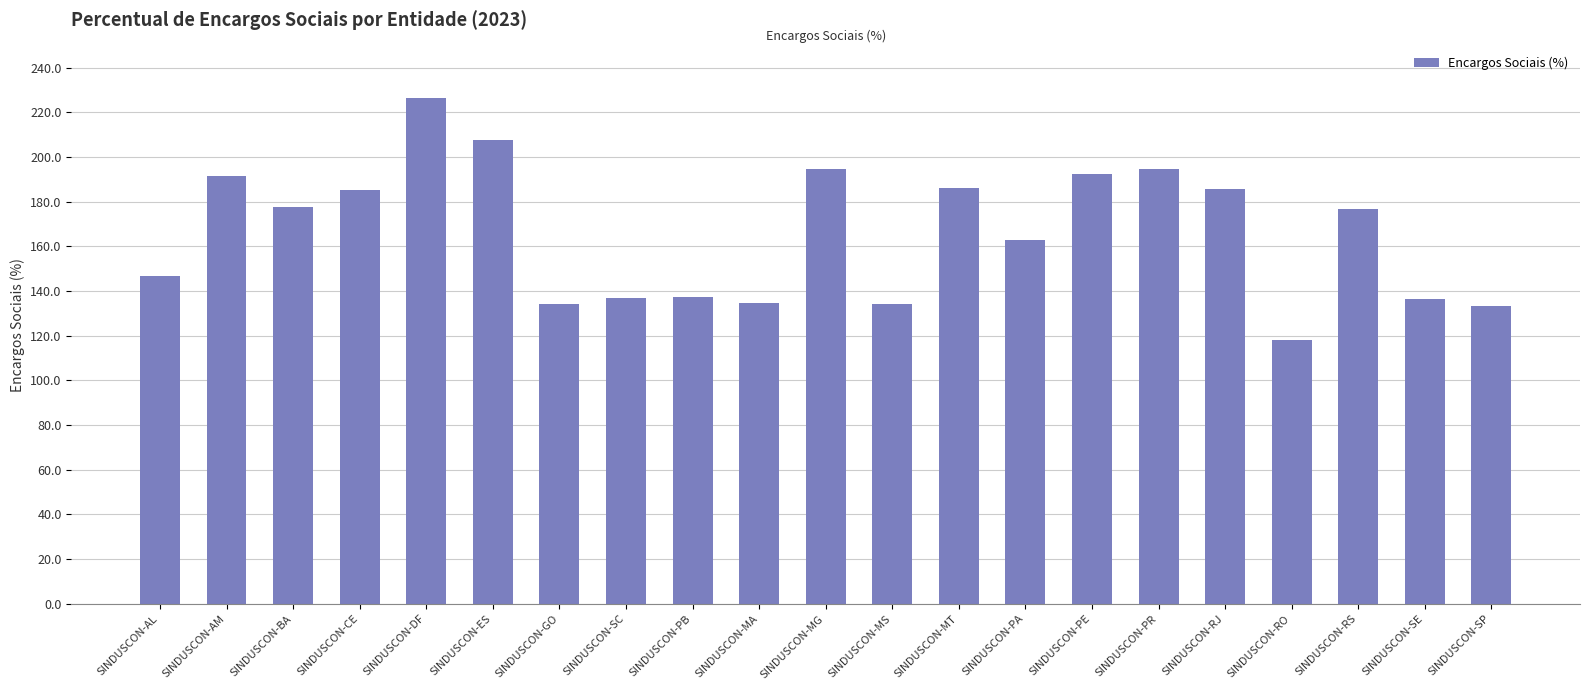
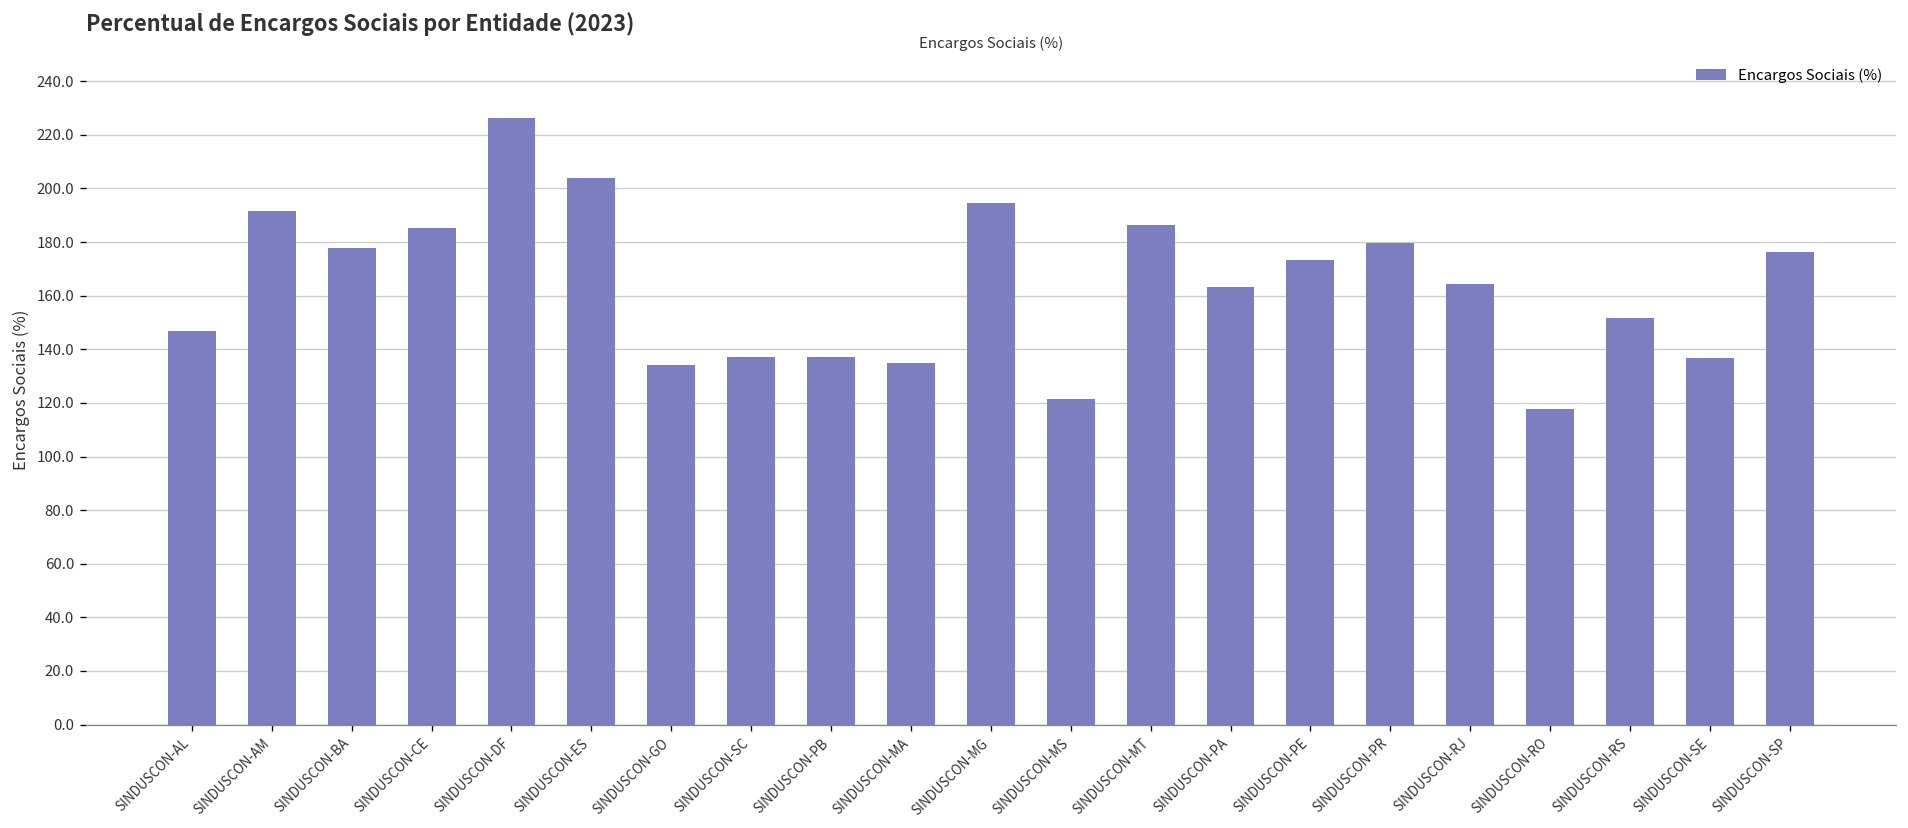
  {
    "SINDUSCON-AL": 147,
    "SINDUSCON-AM": 192,
    "SINDUSCON-BA": 178,
    "SINDUSCON-CE": 185,
    "SINDUSCON-DF": 226,
-   "SINDUSCON-ES": 208,
+   "SINDUSCON-ES": 204,
    "SINDUSCON-GO": 134,
    "SINDUSCON-SC": 137,
    "SINDUSCON-PB": 137,
    "SINDUSCON-MA": 135,
    "SINDUSCON-MG": 195,
-   "SINDUSCON-MS": 134,
+   "SINDUSCON-MS": 122,
    "SINDUSCON-MT": 186,
    "SINDUSCON-PA": 163,
-   "SINDUSCON-PE": 192,
-   "SINDUSCON-PR": 195,
-   "SINDUSCON-RJ": 186,
+   "SINDUSCON-PE": 173,
+   "SINDUSCON-PR": 180,
+   "SINDUSCON-RJ": 165,
    "SINDUSCON-RO": 118,
-   "SINDUSCON-RS": 177,
+   "SINDUSCON-RS": 152,
    "SINDUSCON-SE": 137,
-   "SINDUSCON-SP": 133
+   "SINDUSCON-SP": 176
  }
